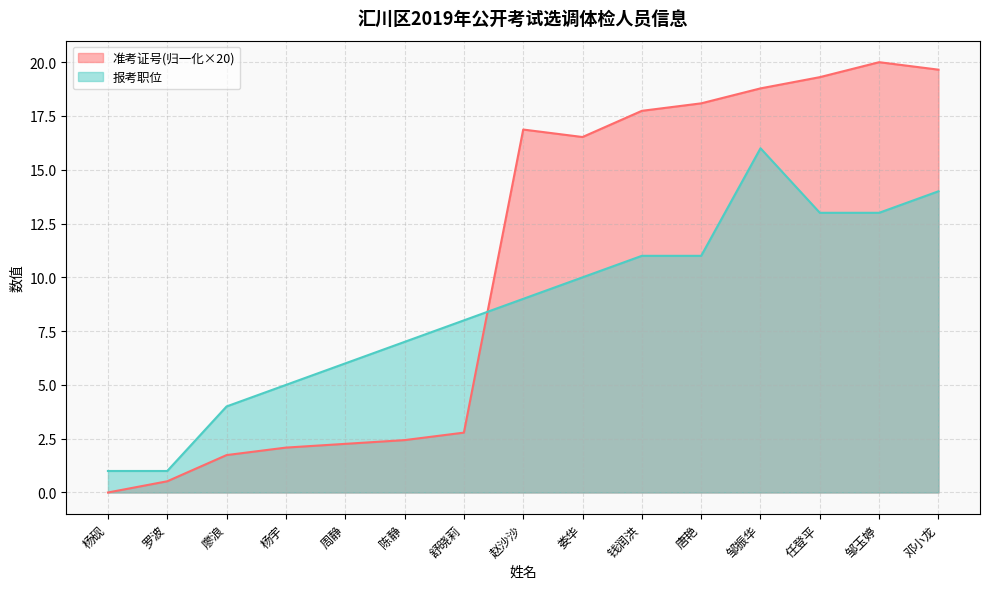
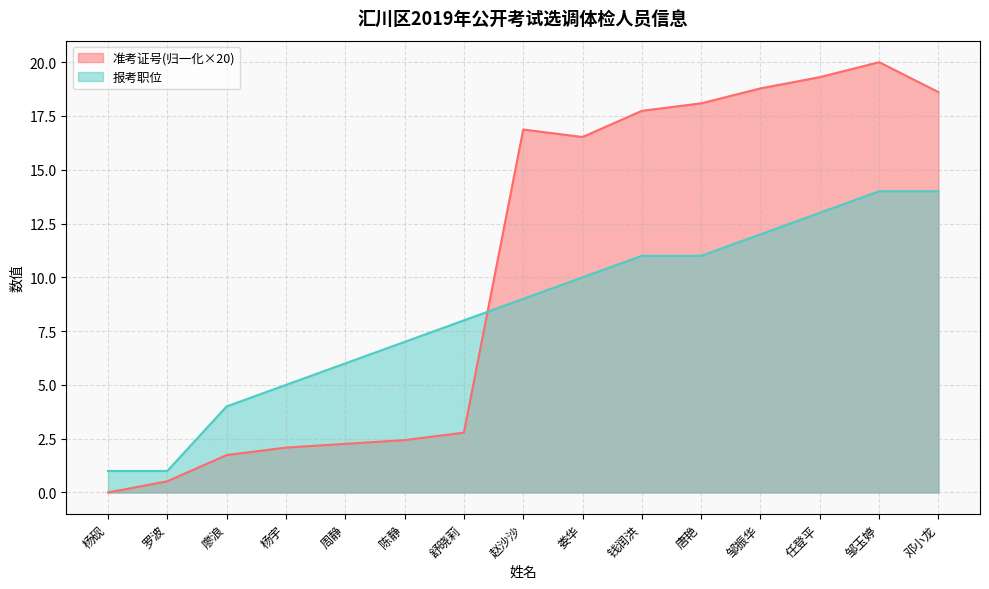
  {
    "准考证号(归一化×20)": {
      "杨砚": 0.0,
      "罗波": 0.5,
      "廖浪": 1.7,
      "杨宇": 2.1,
      "周静": 2.3,
      "陈静": 2.4,
      "舒晓莉": 2.8,
      "赵沙沙": 16.9,
      "娄华": 16.5,
      "钱润洪": 17.7,
      "唐艳": 18.1,
      "邹振华": 18.8,
      "任登平": 19.3,
      "邹玉婷": 20.0,
-     "邓小龙": 19.7
+     "邓小龙": 18.6
    },
    "报考职位": {
      "杨砚": 1,
      "罗波": 1,
      "廖浪": 4,
      "杨宇": 5,
      "周静": 6,
      "陈静": 7,
      "舒晓莉": 8,
      "赵沙沙": 9,
      "娄华": 10,
      "钱润洪": 11,
      "唐艳": 11,
-     "邹振华": 16,
+     "邹振华": 12,
      "任登平": 13,
-     "邹玉婷": 13,
+     "邹玉婷": 14,
      "邓小龙": 14
    }
  }
